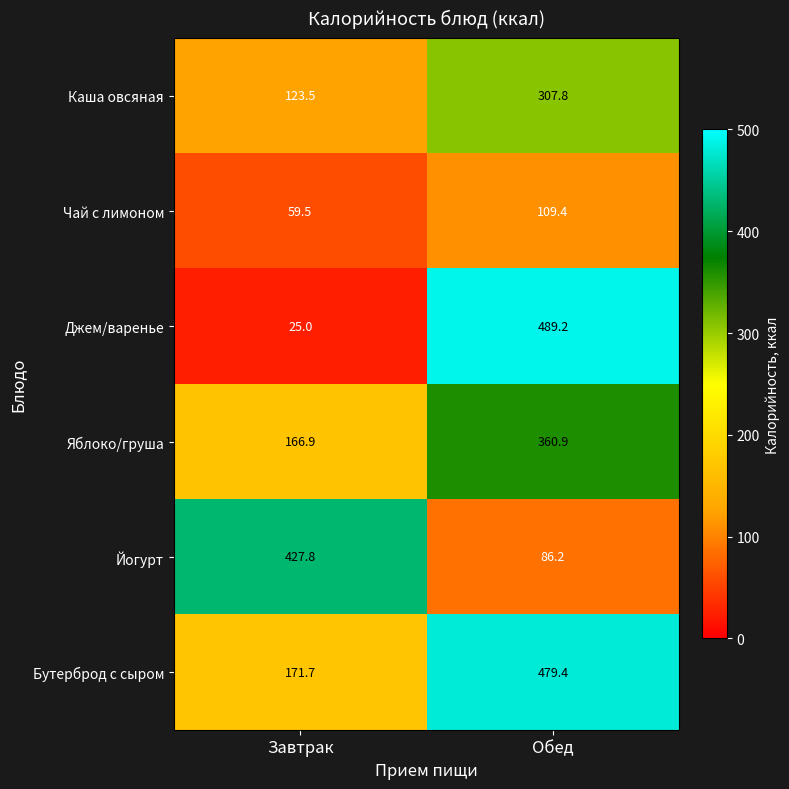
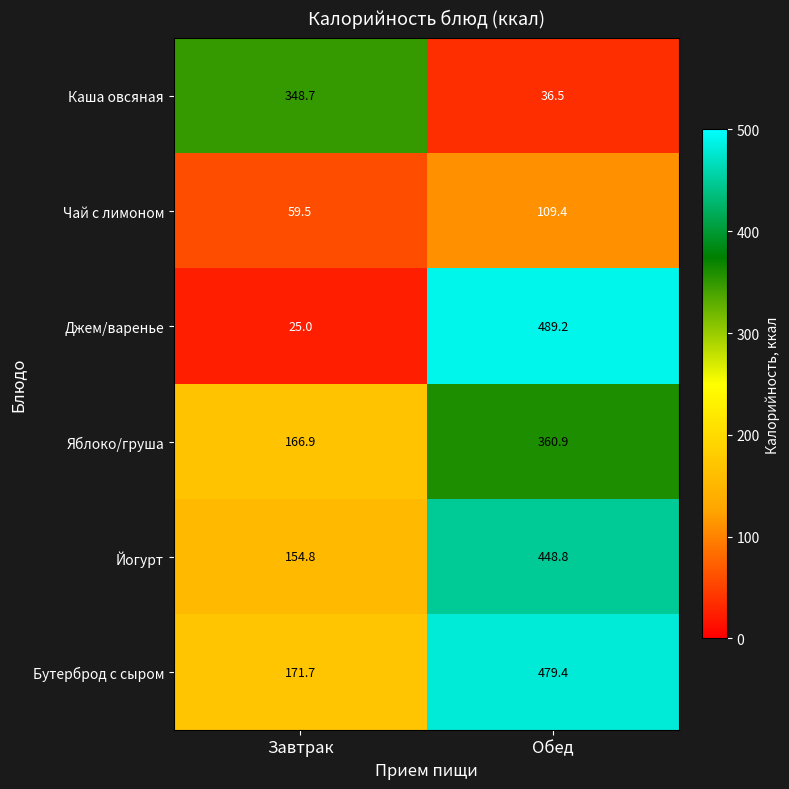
  {
    "Каша овсяная": {
-     "Завтрак": 123.5,
-     "Обед": 307.8
+     "Завтрак": 348.7,
+     "Обед": 36.5
    },
    "Чай с лимоном": {
      "Завтрак": 59.5,
      "Обед": 109.4
    },
    "Джем/варенье": {
      "Завтрак": 25.0,
      "Обед": 489.2
    },
    "Яблоко/груша": {
      "Завтрак": 166.9,
      "Обед": 360.9
    },
    "Йогурт": {
-     "Завтрак": 427.8,
-     "Обед": 86.2
+     "Завтрак": 154.8,
+     "Обед": 448.8
    },
    "Бутерброд с сыром": {
      "Завтрак": 171.7,
      "Обед": 479.4
    }
  }
